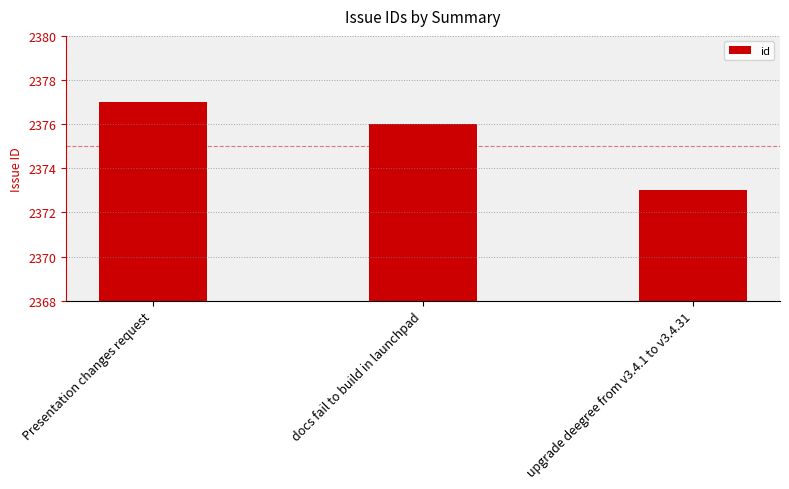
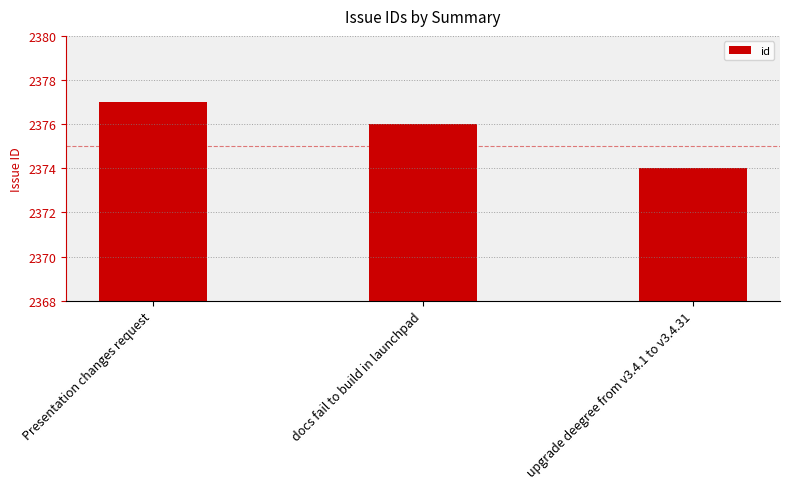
  {
    "Presentation changes request": 2377,
    "docs fail to build in launchpad": 2376,
-   "upgrade deegree from v3.4.1 to v3.4.31": 2373
+   "upgrade deegree from v3.4.1 to v3.4.31": 2374
  }
